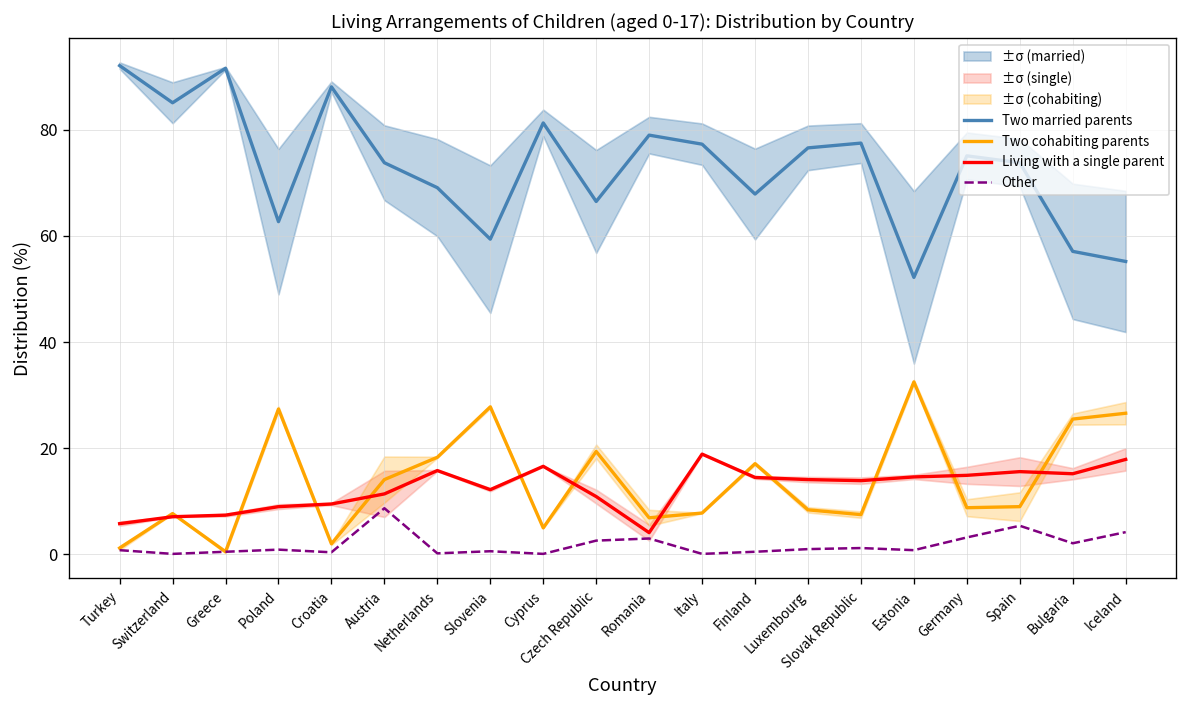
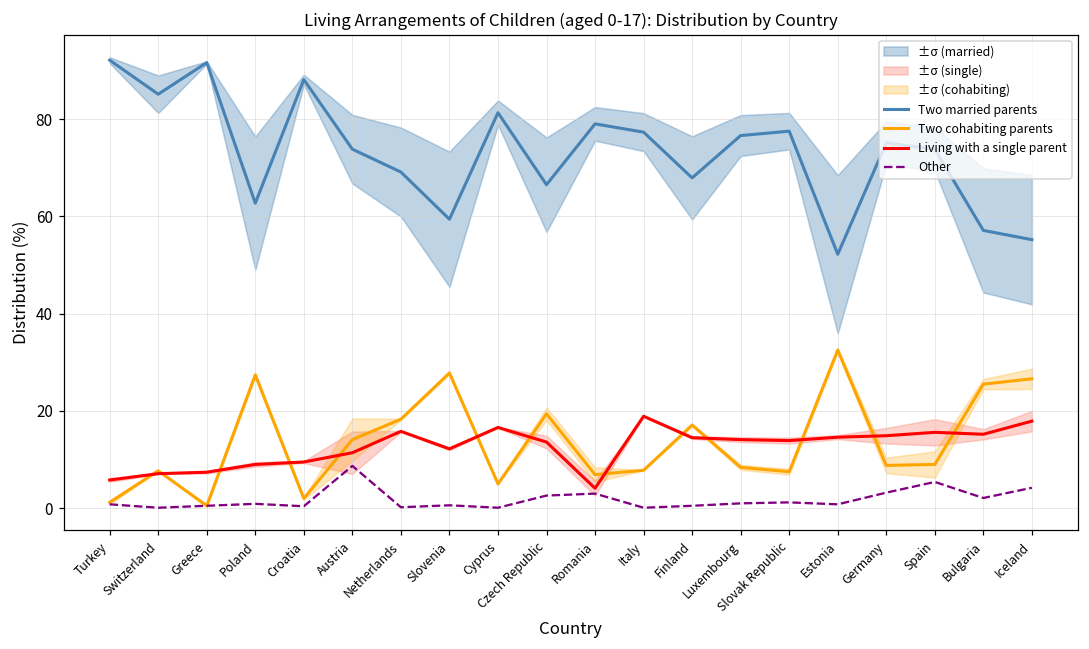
  {
    "Living with a single parent": {
      "Austria": 11,
-     "Czech Republic": 11,
+     "Czech Republic": 14,
      "Romania": 4,
      "Slovak Republic": 14,
      "Germany": 15,
      "Spain": 16,
      "Bulgaria": 15,
      "Iceland": 18
    },
    "Other": {
      "Switzerland": 0,
      "Poland": 1,
      "Croatia": 0,
      "Austria": 9,
      "Netherlands": 0,
      "Slovenia": 1,
      "Cyprus": 0,
      "Czech Republic": 3,
      "Romania": 3,
      "Italy": 0,
      "Finland": 1,
      "Luxembourg": 1,
      "Slovak Republic": 1,
      "Estonia": 1,
      "Germany": 3,
      "Spain": 5,
      "Bulgaria": 2,
      "Iceland": 4
    }
  }
